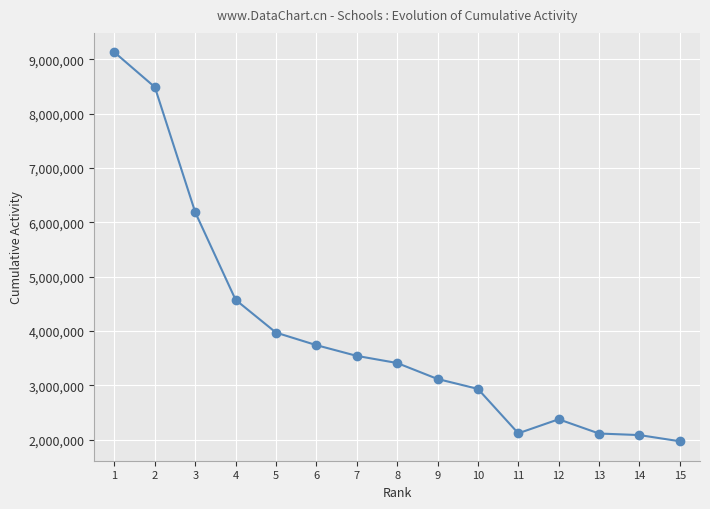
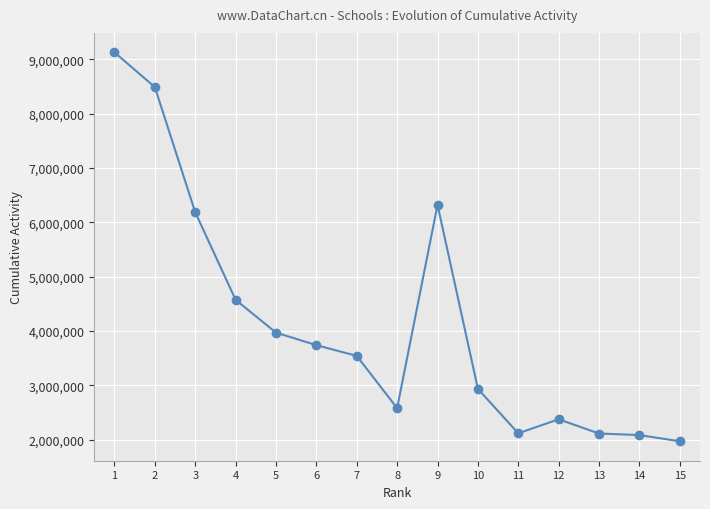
  {
    "1": "9,100,000",
    "2": "8,500,000",
    "3": "6,200,000",
    "4": "4,600,000",
    "5": "4,000,000",
    "6": "3,700,000",
    "7": "3,500,000",
-   "8": "3,400,000",
-   "9": "3,100,000",
+   "8": "2,600,000",
+   "9": "6,300,000",
    "10": "2,900,000",
    "11": "2,100,000",
    "12": "2,400,000",
    "13": "2,100,000",
    "14": "2,100,000",
    "15": "2,000,000"
  }
